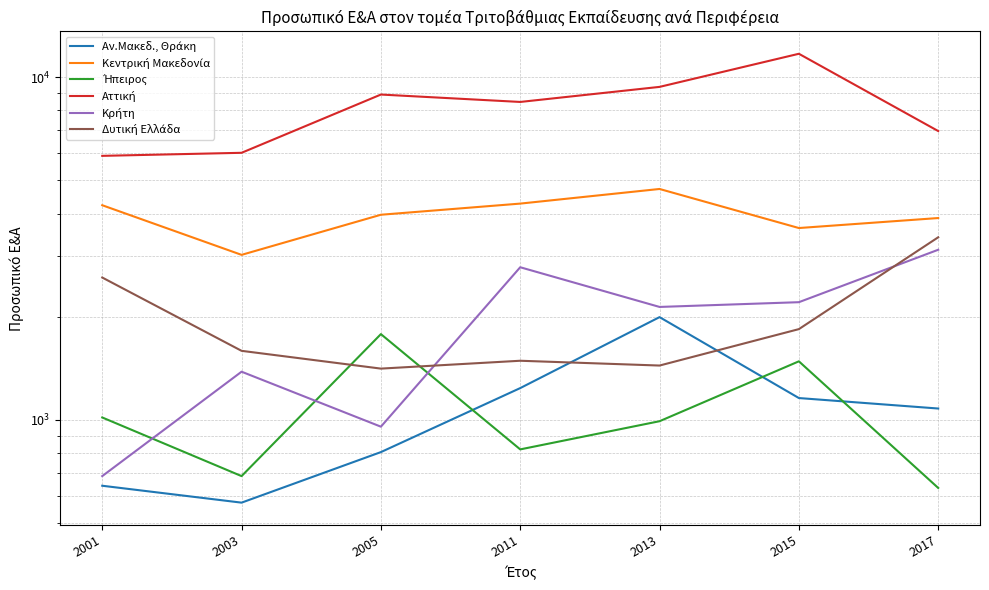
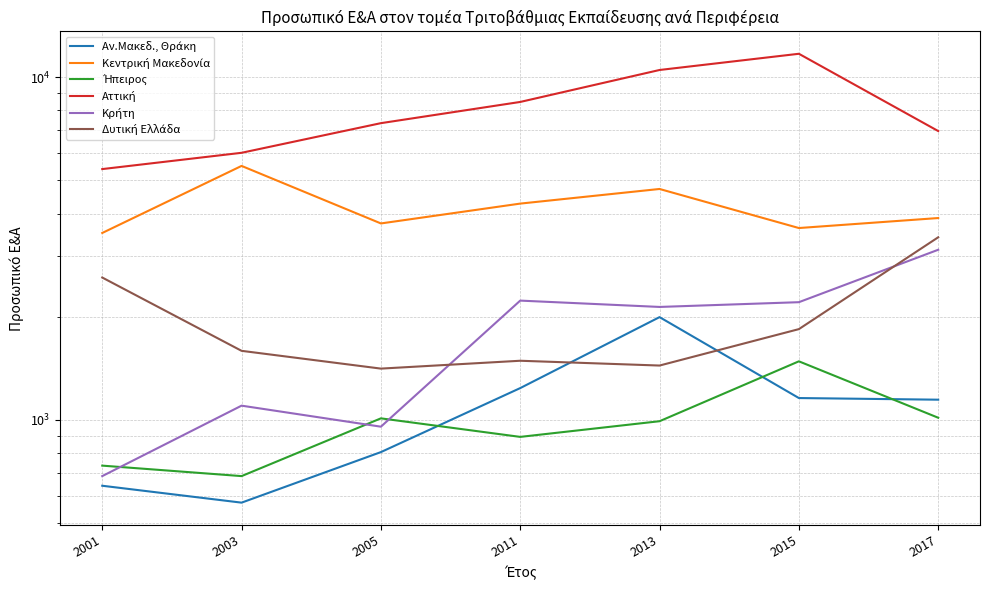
  {
    "Αν.Μακεδ., Θράκη": {
      "2001": 640,
      "2003": 570,
      "2005": 810,
      "2011": 1240,
      "2013": 2000,
      "2015": 1160,
-     "2017": 1080
+     "2017": 1150
    },
    "Κεντρική Μακεδονία": {
-     "2001": 4200,
-     "2003": 3000,
-     "2005": 4000,
+     "2001": 3500,
+     "2003": 5500,
+     "2005": 3700,
      "2011": 4300,
      "2013": 4700,
      "2015": 3600,
      "2017": 3900
    },
    "Ήπειρος": {
-     "2001": 1020,
+     "2001": 740,
      "2003": 690,
-     "2005": 1800,
-     "2011": 820,
+     "2005": 1010,
+     "2011": 890,
      "2013": 990,
      "2015": 1480,
-     "2017": 630
+     "2017": 1020
    },
    "Αττική": {
-     "2001": 5900,
+     "2001": 5400,
      "2003": 6000,
-     "2005": 8900,
+     "2005": 7300,
      "2011": 8500,
-     "2013": 9400,
+     "2013": 10500,
      "2015": 11700,
      "2017": 7000
    },
    "Κρήτη": {
      "2001": 690,
-     "2003": 1380,
+     "2003": 1100,
      "2005": 960,
-     "2011": 2800,
+     "2011": 2200,
      "2013": 2100,
      "2015": 2200,
      "2017": 3100
    },
    "Δυτική Ελλάδα": {
      "2001": 2600,
      "2003": 1600,
      "2005": 1410,
      "2011": 1490,
      "2013": 1440,
      "2015": 1800,
      "2017": 3400
    }
  }
